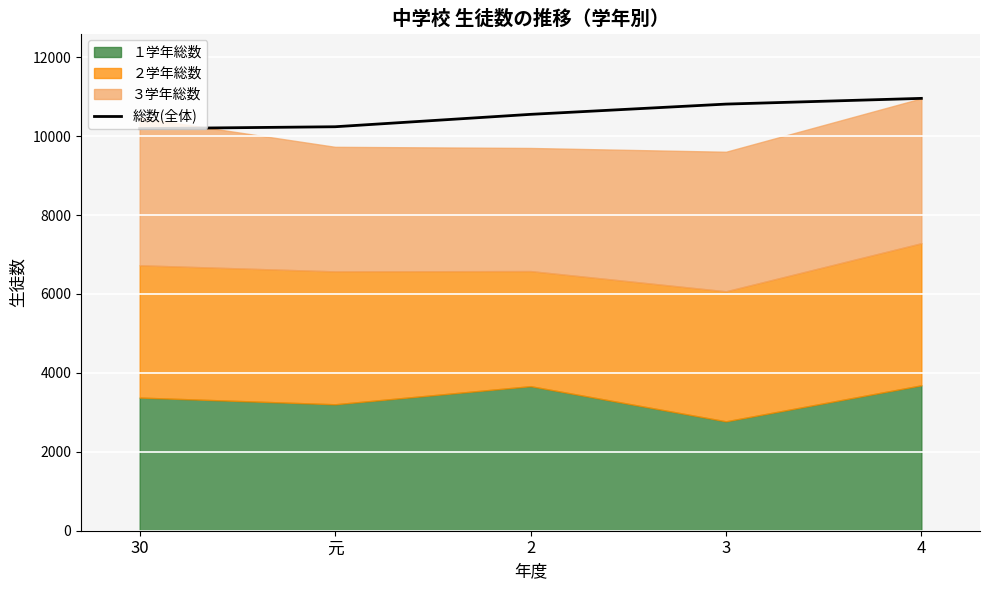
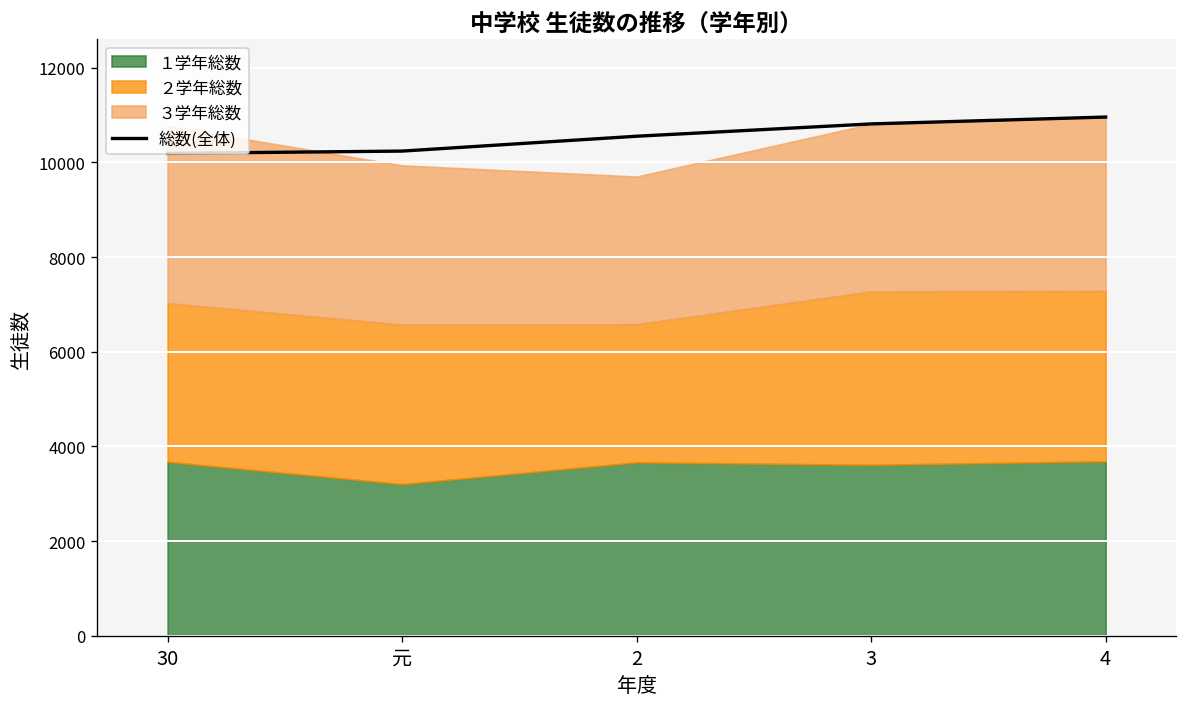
  {
    "１学年総数": {
-     "30": 3400,
+     "30": 3700,
      "元": 3200,
      "2": 3700,
-     "3": 2800,
+     "3": 3600,
      "4": 3700
    },
    "総数(全体)": {
      "元": 10200,
      "2": 10600
    },
    "２学年総数": {
      "30": 3400,
      "元": 3400,
      "2": 2900,
-     "3": 3300,
+     "3": 3700,
      "4": 3600
    },
    "３学年総数": {
-     "元": 3200,
+     "元": 3400,
      "2": 3100
    }
  }
